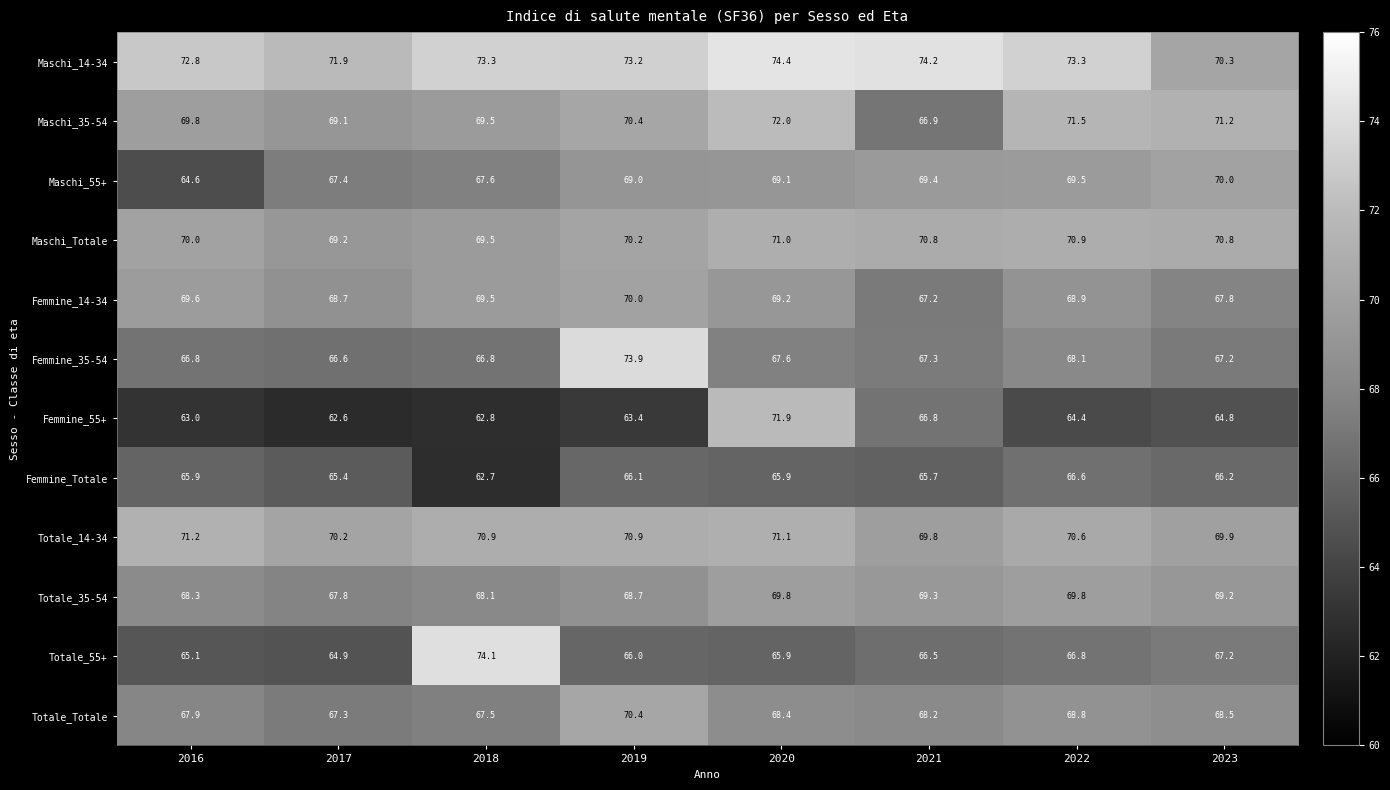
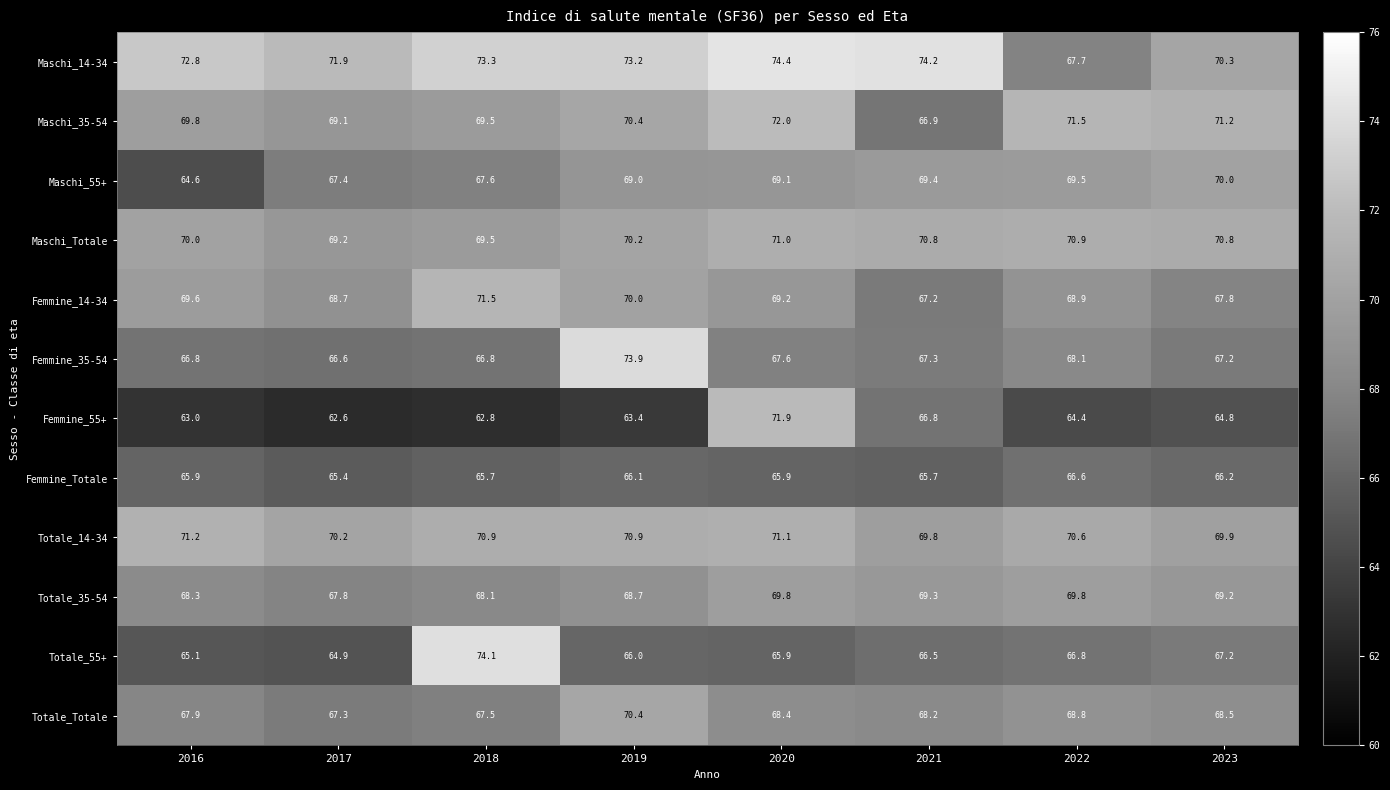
  {
    "Maschi_14-34": {
      "2016": 72.8,
      "2017": 71.9,
      "2018": 73.3,
      "2019": 73.2,
      "2020": 74.4,
      "2021": 74.2,
-     "2022": 73.3,
+     "2022": 67.7,
      "2023": 70.3
    },
    "Maschi_35-54": {
      "2016": 69.8,
      "2017": 69.1,
      "2018": 69.5,
      "2019": 70.4,
      "2020": 72.0,
      "2021": 66.9,
      "2022": 71.5,
      "2023": 71.2
    },
    "Maschi_55+": {
      "2016": 64.6,
      "2017": 67.4,
      "2018": 67.6,
      "2019": 69.0,
      "2020": 69.1,
      "2021": 69.4,
      "2022": 69.5,
      "2023": 70.0
    },
    "Maschi_Totale": {
      "2016": 70.0,
      "2017": 69.2,
      "2018": 69.5,
      "2019": 70.2,
      "2020": 71.0,
      "2021": 70.8,
      "2022": 70.9,
      "2023": 70.8
    },
    "Femmine_14-34": {
      "2016": 69.6,
      "2017": 68.7,
-     "2018": 69.5,
+     "2018": 71.5,
      "2019": 70.0,
      "2020": 69.2,
      "2021": 67.2,
      "2022": 68.9,
      "2023": 67.8
    },
    "Femmine_35-54": {
      "2016": 66.8,
      "2017": 66.6,
      "2018": 66.8,
      "2019": 73.9,
      "2020": 67.6,
      "2021": 67.3,
      "2022": 68.1,
      "2023": 67.2
    },
    "Femmine_55+": {
      "2016": 63.0,
      "2017": 62.6,
      "2018": 62.8,
      "2019": 63.4,
      "2020": 71.9,
      "2021": 66.8,
      "2022": 64.4,
      "2023": 64.8
    },
    "Femmine_Totale": {
      "2016": 65.9,
      "2017": 65.4,
-     "2018": 62.7,
+     "2018": 65.7,
      "2019": 66.1,
      "2020": 65.9,
      "2021": 65.7,
      "2022": 66.6,
      "2023": 66.2
    },
    "Totale_14-34": {
      "2016": 71.2,
      "2017": 70.2,
      "2018": 70.9,
      "2019": 70.9,
      "2020": 71.1,
      "2021": 69.8,
      "2022": 70.6,
      "2023": 69.9
    },
    "Totale_35-54": {
      "2016": 68.3,
      "2017": 67.8,
      "2018": 68.1,
      "2019": 68.7,
      "2020": 69.8,
      "2021": 69.3,
      "2022": 69.8,
      "2023": 69.2
    },
    "Totale_55+": {
      "2016": 65.1,
      "2017": 64.9,
      "2018": 74.1,
      "2019": 66.0,
      "2020": 65.9,
      "2021": 66.5,
      "2022": 66.8,
      "2023": 67.2
    },
    "Totale_Totale": {
      "2016": 67.9,
      "2017": 67.3,
      "2018": 67.5,
      "2019": 70.4,
      "2020": 68.4,
      "2021": 68.2,
      "2022": 68.8,
      "2023": 68.5
    }
  }
